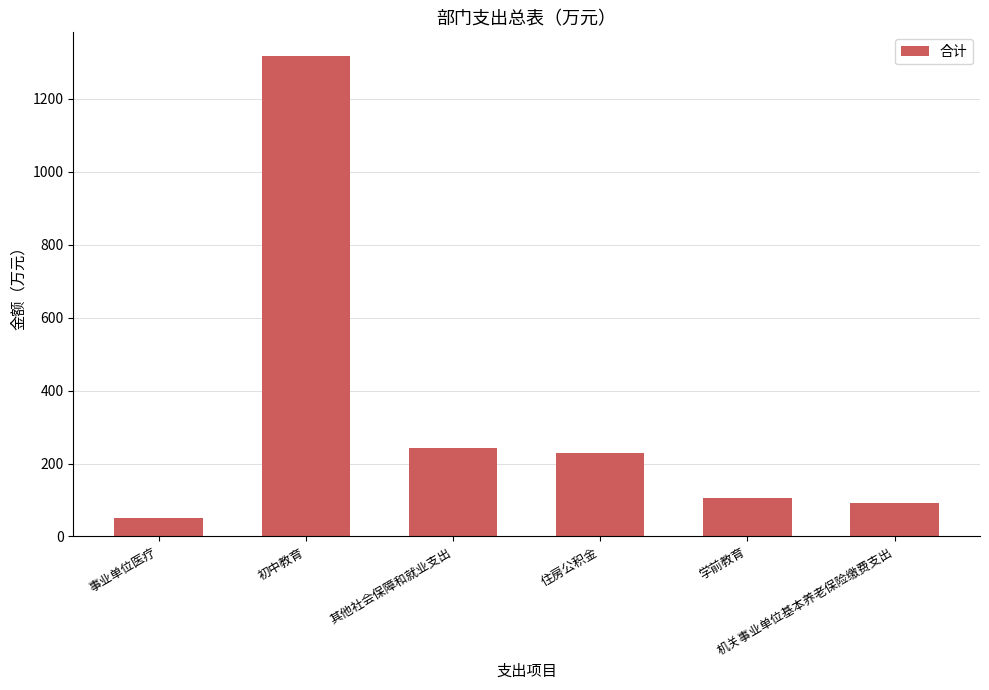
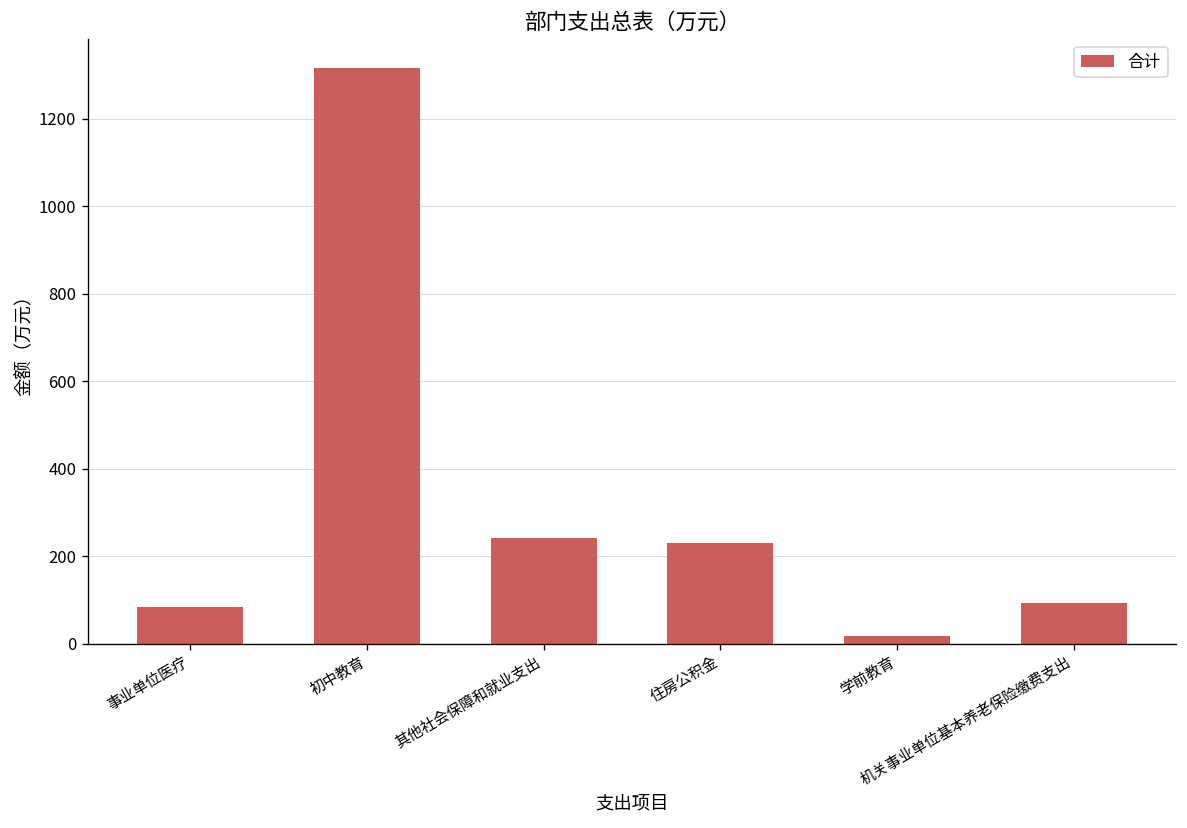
  {
-   "事业单位医疗": 50,
+   "事业单位医疗": 80,
    "初中教育": 1320,
    "其他社会保障和就业支出": 240,
    "住房公积金": 230,
-   "学前教育": 110,
+   "学前教育": 20,
    "机关事业单位基本养老保险缴费支出": 90
  }
